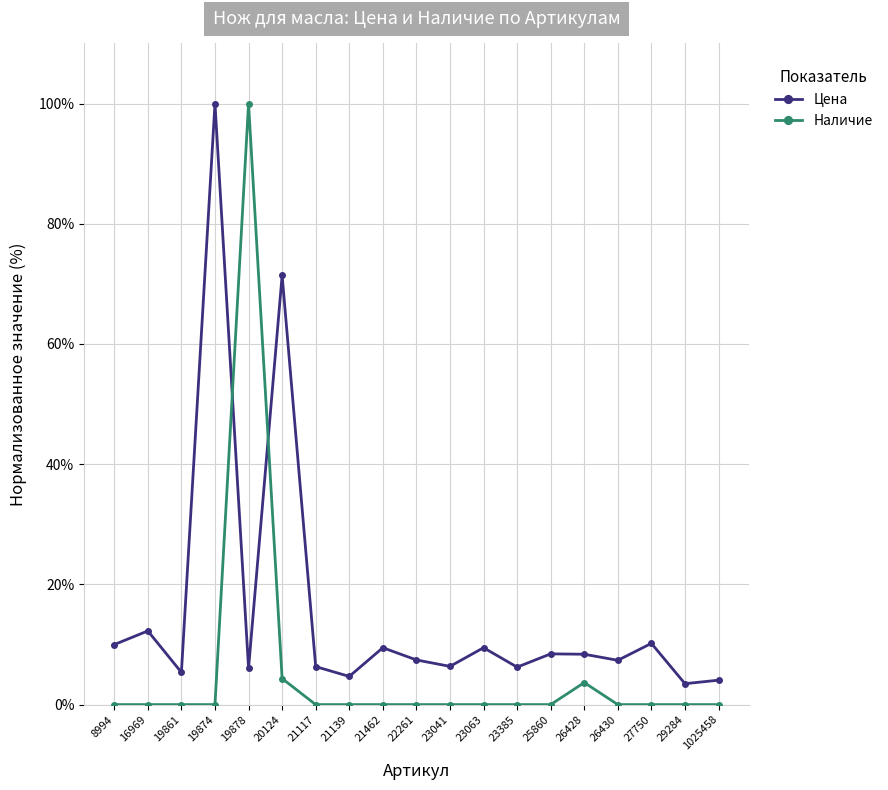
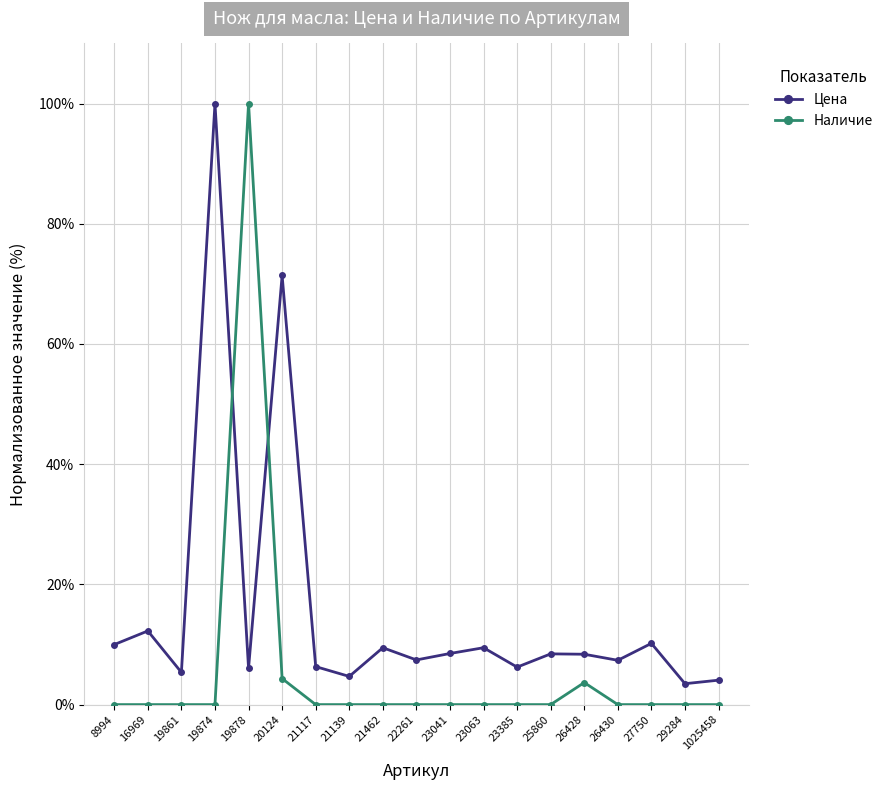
  {
    "Цена": {
      "8994": "10%",
      "16969": "12%",
      "19861": "5%",
      "19874": "100%",
      "19878": "6%",
      "20124": "71%",
      "21117": "6%",
      "21139": "5%",
      "21462": "9%",
      "22261": "7%",
-     "23041": "6%",
+     "23041": "9%",
      "23063": "9%",
      "23385": "6%",
      "25860": "8%",
      "26428": "8%",
      "26430": "7%",
      "27750": "10%",
      "29284": "3%",
      "1025458": "4%"
    },
    "Наличие": {
      "8994": "0%",
      "16969": "0%",
      "19861": "0%",
      "19874": "0%",
      "19878": "100%",
      "20124": "4%",
      "21117": "0%",
      "21139": "0%",
      "21462": "0%",
      "22261": "0%",
      "23041": "0%",
      "23063": "0%",
      "23385": "0%",
      "25860": "0%",
      "26428": "4%",
      "26430": "0%",
      "27750": "0%",
      "29284": "0%",
      "1025458": "0%"
    }
  }
